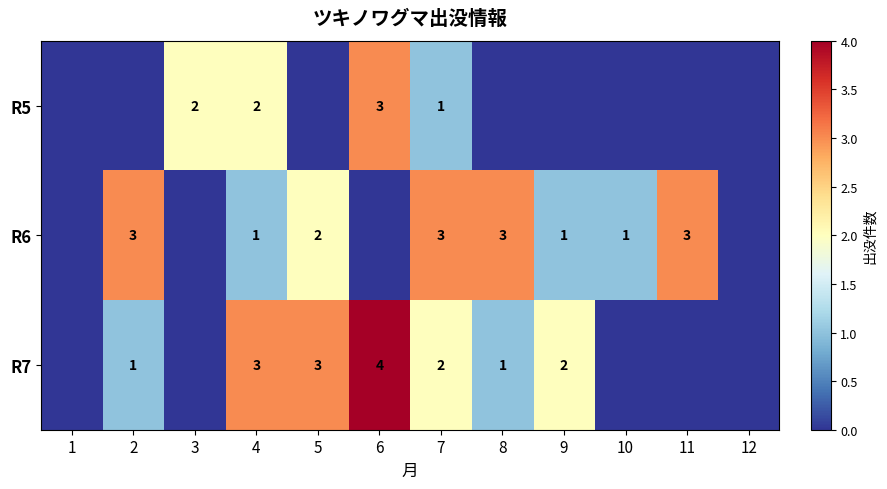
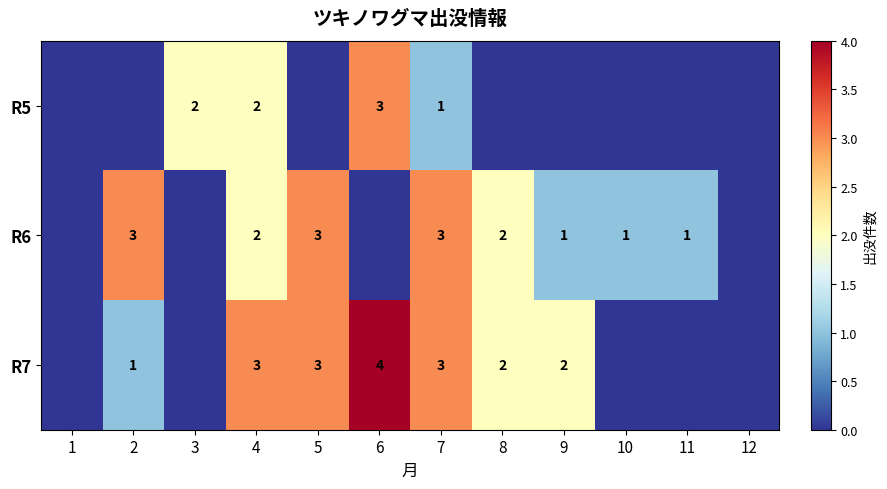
  {
    "R5": {
      "3": 2,
      "4": 2,
      "6": 3,
      "7": 1
    },
    "R6": {
      "2": 3,
-     "4": 1,
-     "5": 2,
+     "4": 2,
+     "5": 3,
      "7": 3,
-     "8": 3,
+     "8": 2,
      "9": 1,
      "10": 1,
-     "11": 3
+     "11": 1
    },
    "R7": {
      "2": 1,
      "4": 3,
      "5": 3,
      "6": 4,
-     "7": 2,
-     "8": 1,
+     "7": 3,
+     "8": 2,
      "9": 2
    }
  }
